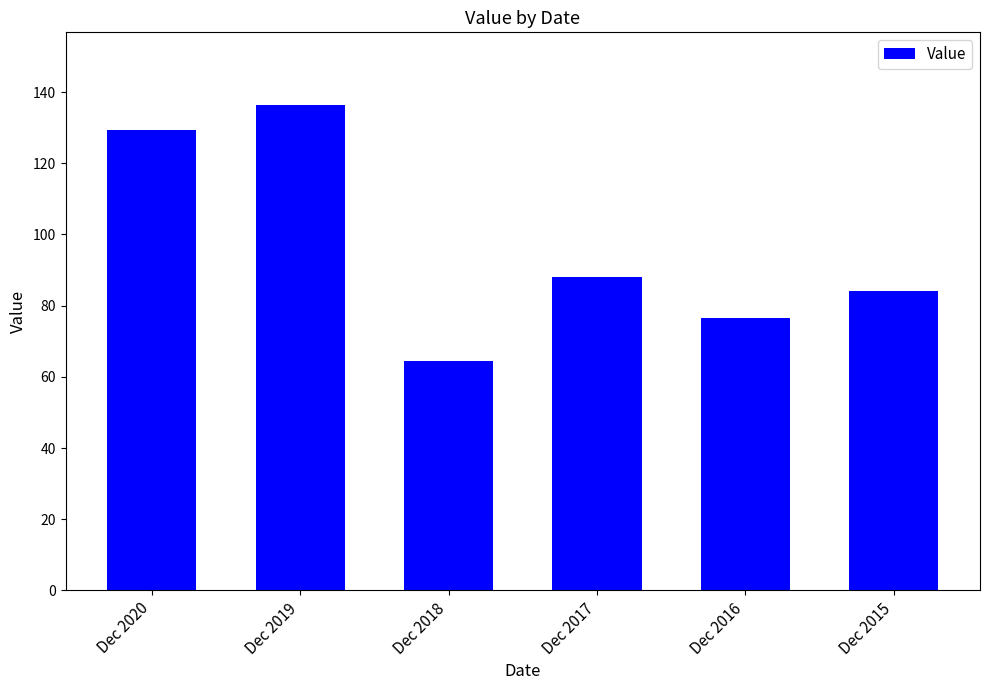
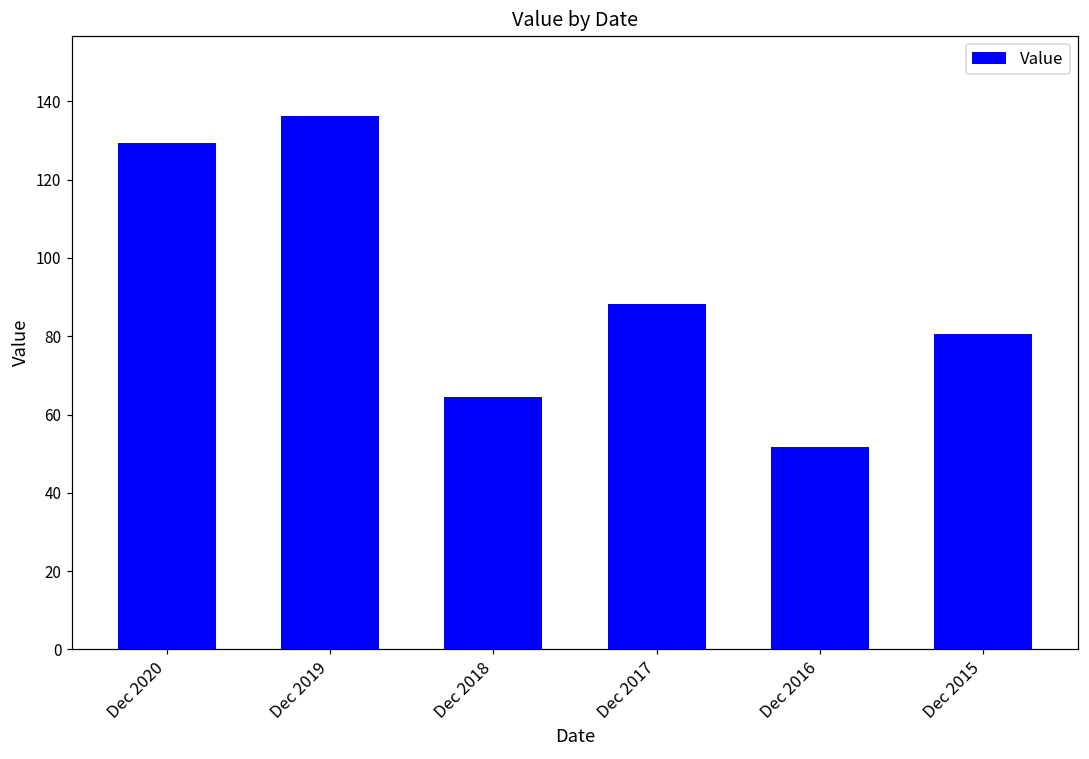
  {
    "Dec 2020": 129,
    "Dec 2019": 136,
    "Dec 2018": 64,
    "Dec 2017": 88,
-   "Dec 2016": 76,
-   "Dec 2015": 84
+   "Dec 2016": 52,
+   "Dec 2015": 81
  }
